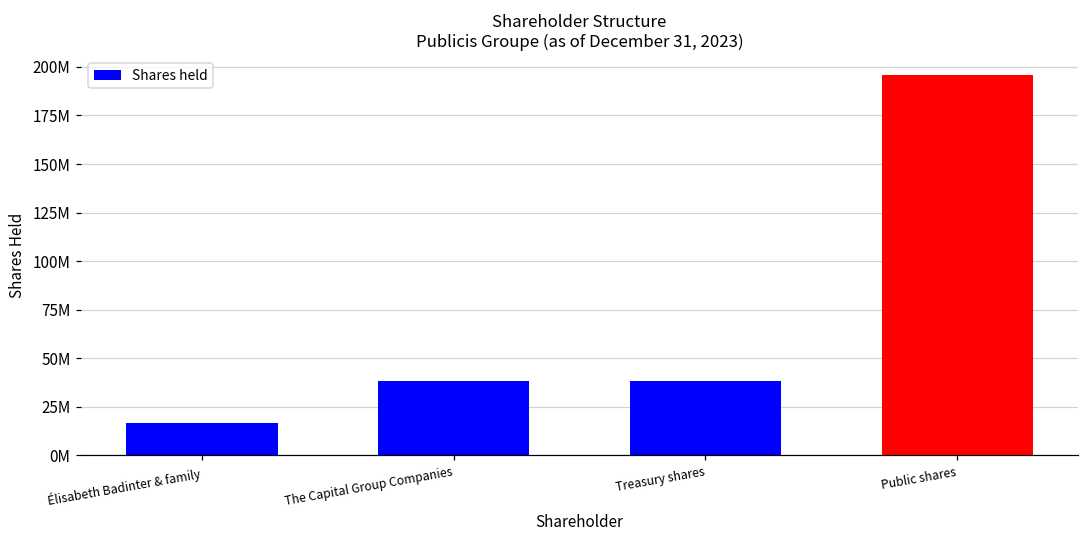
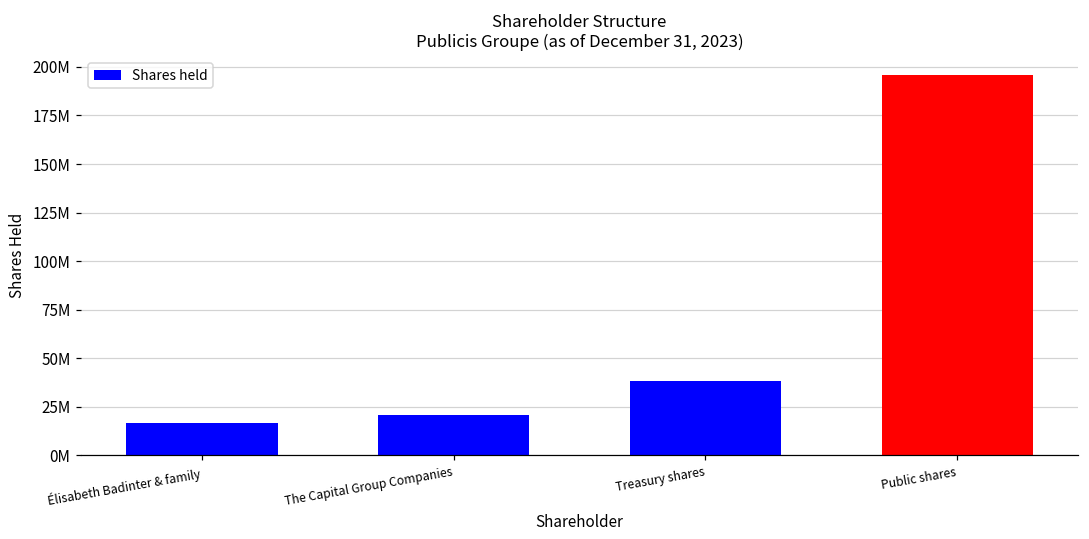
  {
    "Élisabeth Badinter & family": 17000000,
-   "The Capital Group Companies": 38000000,
+   "The Capital Group Companies": 21000000,
    "Treasury shares": 38000000,
    "Public shares": 196000000
  }
